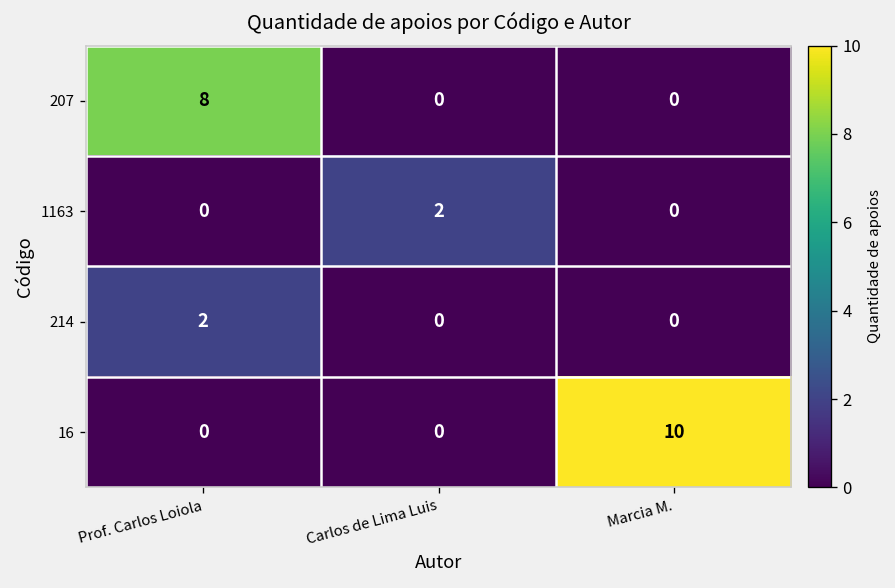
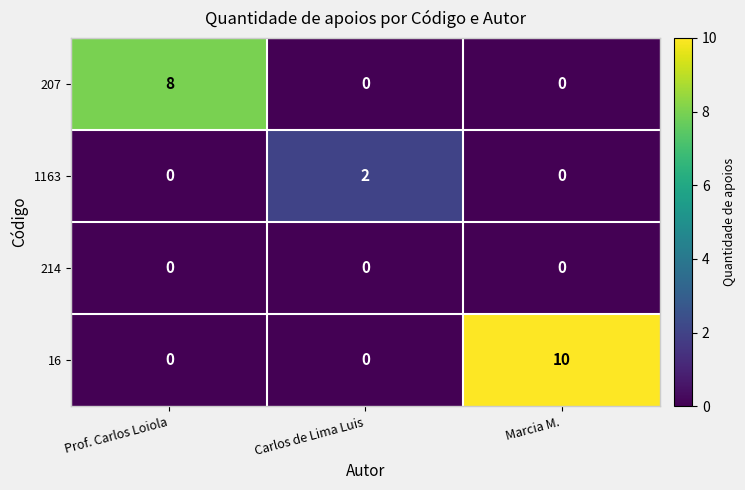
  {
    "207": {
      "Prof. Carlos Loiola": 8,
      "Carlos de Lima Luis": 0,
      "Marcia M.": 0
    },
    "1163": {
      "Prof. Carlos Loiola": 0,
      "Carlos de Lima Luis": 2,
      "Marcia M.": 0
    },
    "214": {
-     "Prof. Carlos Loiola": 2,
+     "Prof. Carlos Loiola": 0,
      "Carlos de Lima Luis": 0,
      "Marcia M.": 0
    },
    "16": {
      "Prof. Carlos Loiola": 0,
      "Carlos de Lima Luis": 0,
      "Marcia M.": 10
    }
  }
